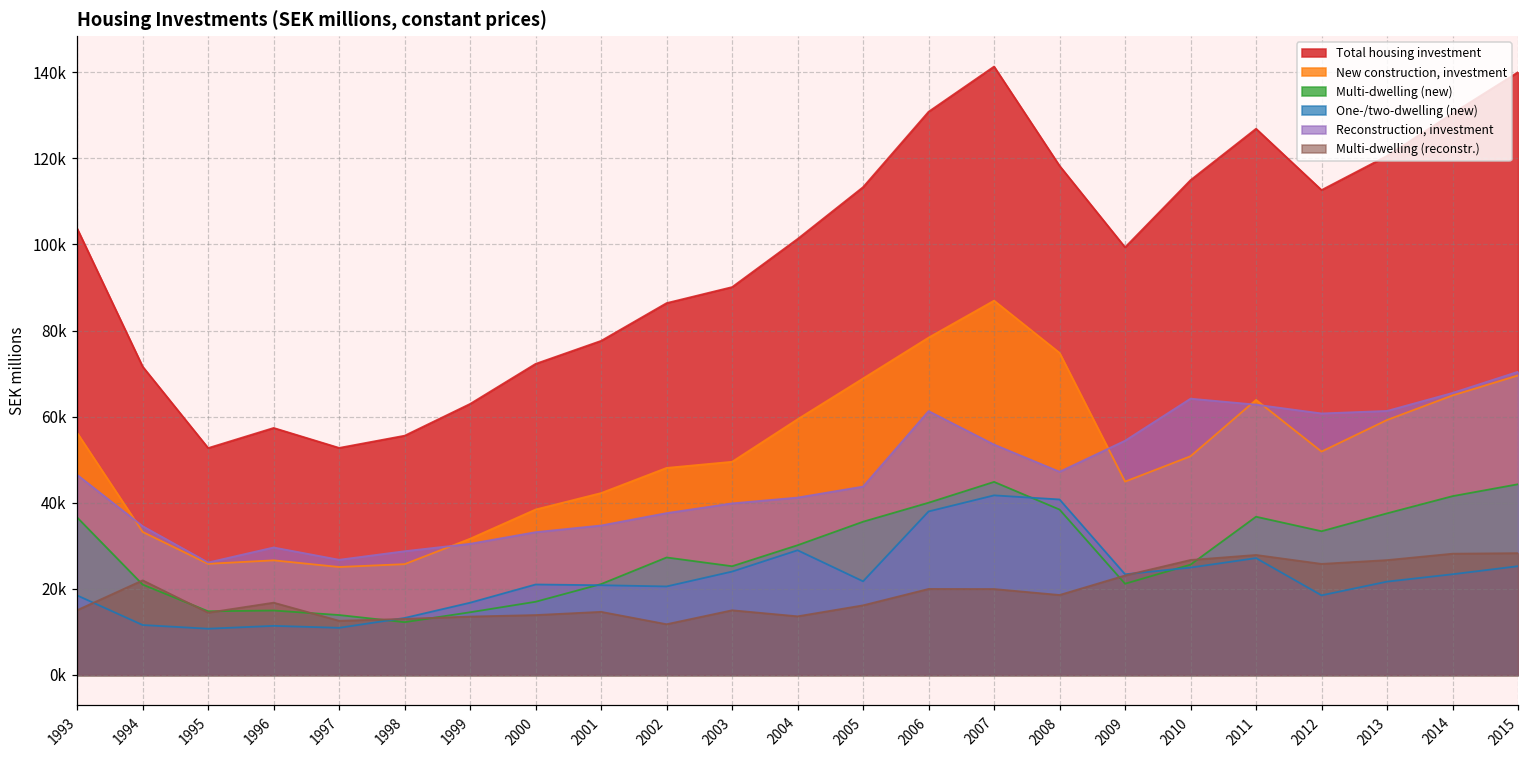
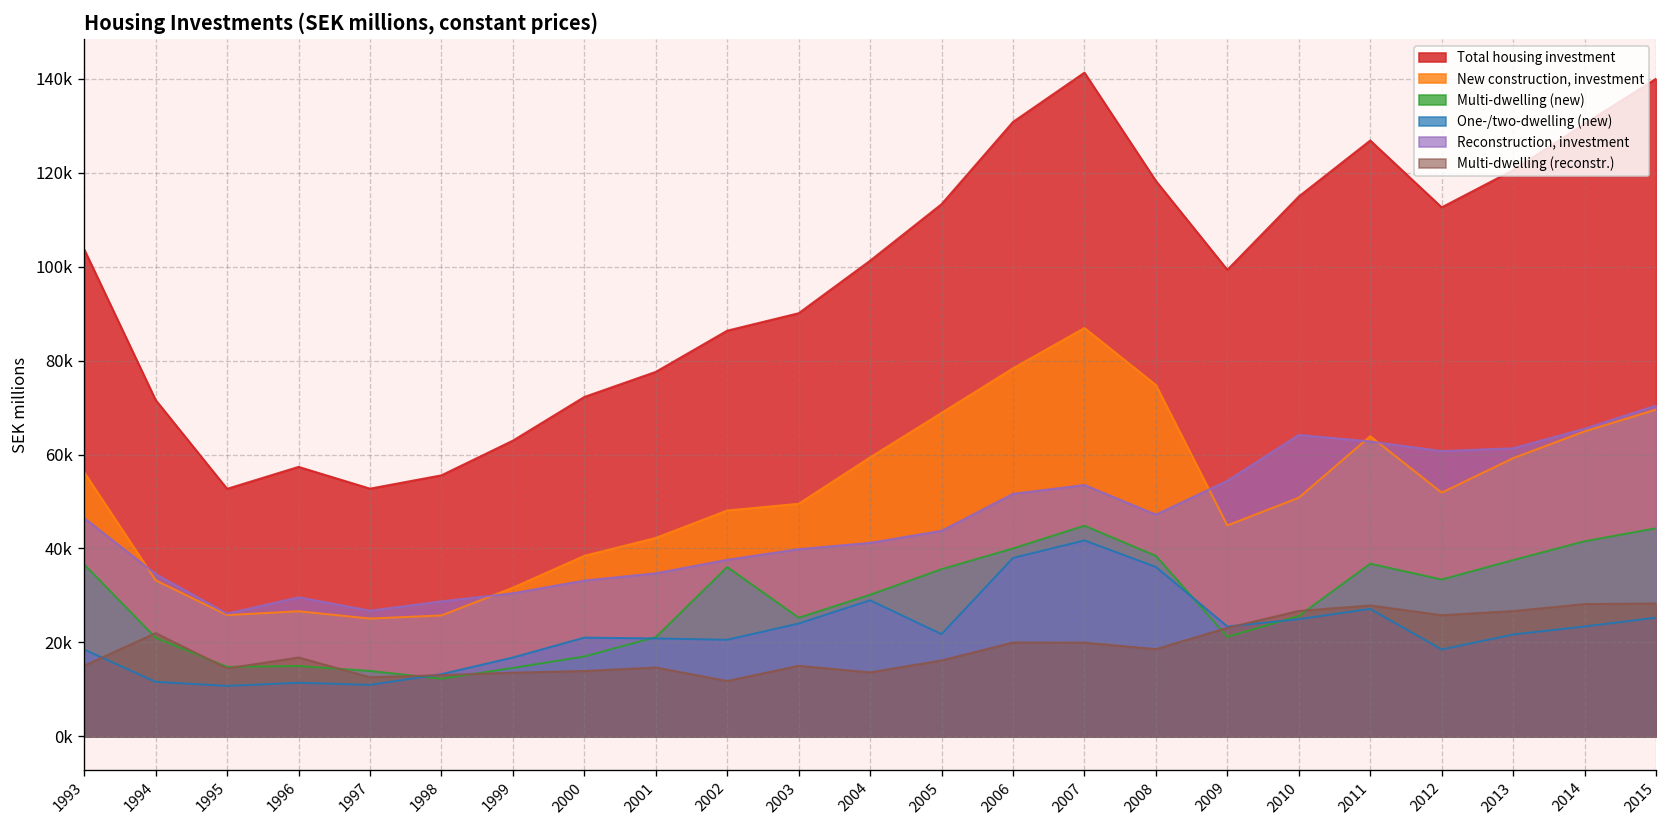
  {
    "Total housing investment": {
      "1993": 104000,
      "1994": 72000,
      "1995": 53000,
      "1996": 57000,
      "1997": 53000,
      "1998": 56000,
      "1999": 63000,
      "2000": 72000,
      "2001": 78000,
      "2002": 86000,
      "2003": 90000,
      "2004": 101000,
      "2005": 113000,
      "2006": 131000,
      "2007": 141000,
      "2008": 118000,
      "2009": 99000,
      "2010": 115000,
      "2011": 127000,
      "2012": 113000,
      "2013": 121000,
      "2015": 140000
    },
    "New construction, investment": {
      "1993": 56000,
      "1994": 33000,
      "1996": 27000,
      "1997": 25000,
      "1998": 26000,
      "1999": 32000,
      "2000": 38000,
      "2001": 42000,
      "2002": 48000,
      "2003": 50000,
      "2004": 59000,
      "2005": 69000,
      "2006": 78000,
      "2007": 87000,
      "2008": 75000,
      "2009": 45000,
      "2010": 51000,
      "2011": 64000,
      "2012": 52000,
      "2013": 59000,
      "2015": 70000
    },
    "Multi-dwelling (new)": {
      "1993": 37000,
      "1994": 21000,
      "1996": 15000,
      "1997": 14000,
      "1998": 12000,
      "1999": 15000,
      "2000": 17000,
-     "2002": 27000,
+     "2002": 36000,
      "2003": 25000,
      "2004": 30000,
      "2005": 36000,
      "2006": 40000,
      "2007": 45000,
      "2008": 38000,
      "2009": 21000,
      "2010": 26000,
      "2011": 37000,
      "2012": 33000,
      "2013": 38000,
      "2014": 42000,
      "2015": 44000
    },
    "One-/two-dwelling (new)": {
      "1993": 18000,
      "1994": 12000,
      "1995": 11000,
      "1996": 11000,
      "1997": 11000,
      "1999": 17000,
      "2000": 21000,
      "2002": 21000,
      "2003": 24000,
      "2004": 29000,
      "2005": 22000,
      "2006": 38000,
      "2007": 42000,
-     "2008": 41000,
+     "2008": 36000,
      "2010": 25000,
      "2011": 27000,
      "2012": 19000,
      "2013": 22000,
      "2014": 23000,
      "2015": 25000
    },
    "Reconstruction, investment": {
      "1993": 46000,
      "1994": 35000,
      "1996": 30000,
      "1997": 27000,
      "1998": 29000,
      "1999": 30000,
      "2000": 33000,
      "2001": 35000,
      "2002": 38000,
      "2003": 40000,
      "2004": 41000,
      "2005": 44000,
-     "2006": 61000,
+     "2006": 52000,
      "2007": 54000,
      "2008": 47000,
      "2009": 54000,
      "2010": 64000,
      "2011": 63000,
      "2012": 61000,
      "2013": 61000,
      "2015": 70000
    },
    "Multi-dwelling (reconstr.)": {
      "1993": 15000,
      "1994": 22000,
      "1996": 17000,
      "1997": 13000,
      "1999": 14000,
      "2000": 14000,
      "2001": 15000,
      "2002": 12000,
      "2003": 15000,
      "2004": 14000,
      "2005": 16000,
      "2006": 20000,
      "2007": 20000,
      "2008": 19000,
      "2010": 27000,
      "2011": 28000,
      "2012": 26000,
      "2013": 27000,
      "2014": 28000,
      "2015": 28000
    }
  }
